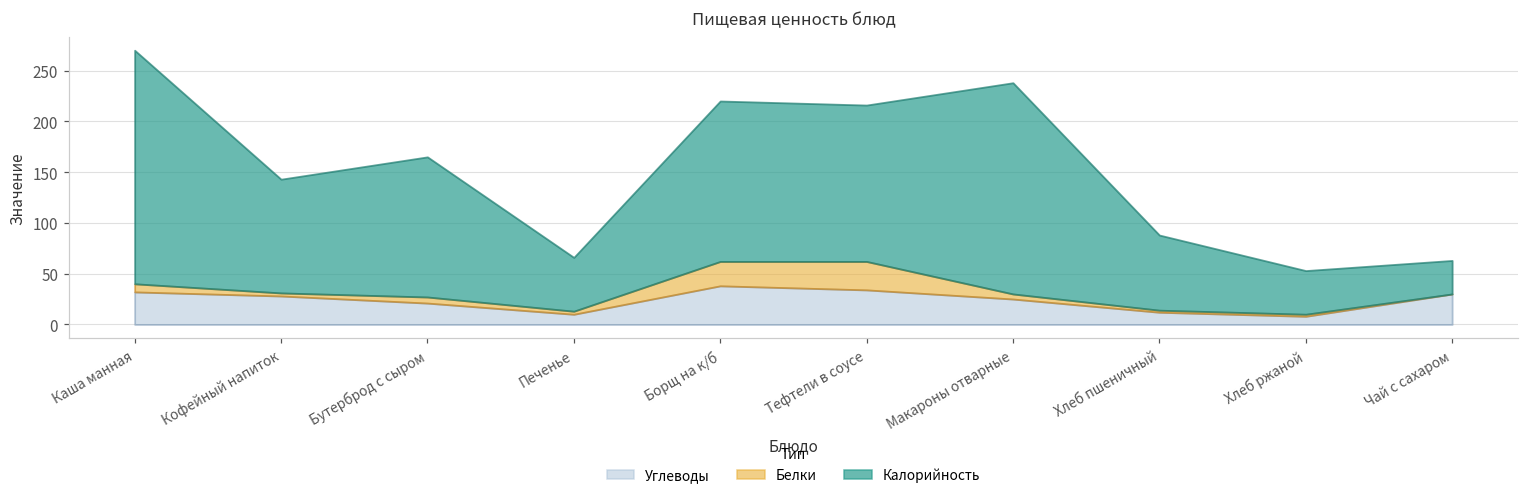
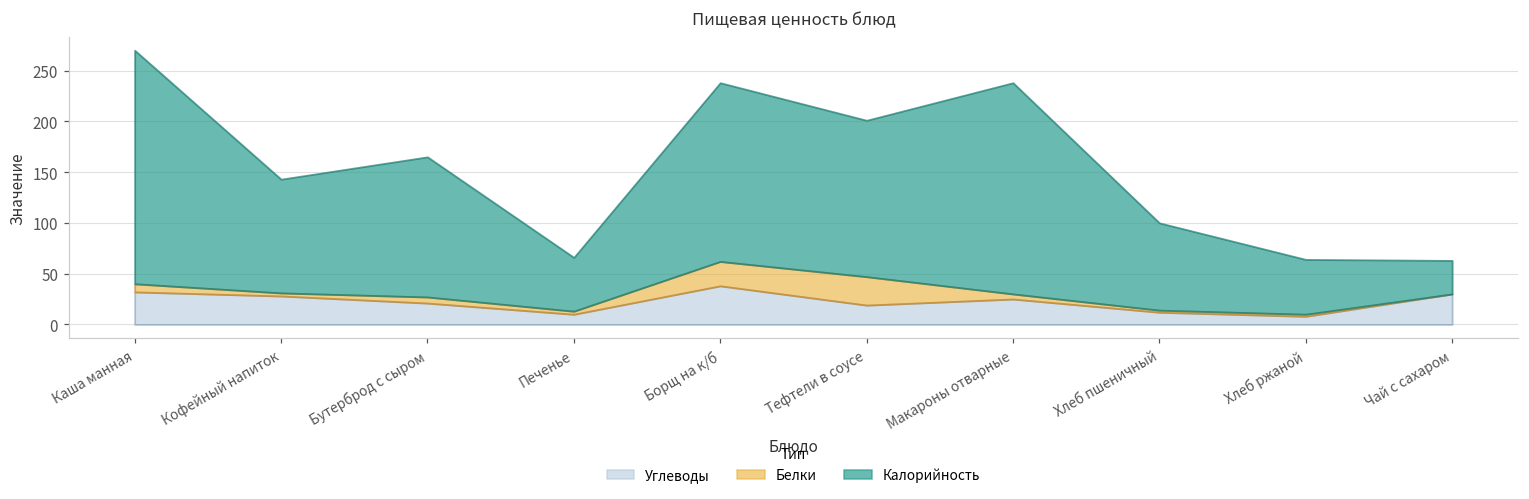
  {
    "Углеводы": {
      "Каша манная": 30,
      "Кофейный напиток": 30,
      "Бутерброд с сыром": 20,
      "Печенье": 10,
      "Борщ на к/б": 40,
-     "Тефтели в соусе": 30,
+     "Тефтели в соусе": 20,
      "Макароны отварные": 30
    },
    "Белки": {
      "Каша манная": 10,
      "Кофейный напиток": 0,
      "Бутерброд с сыром": 10,
      "Печенье": 0,
      "Борщ на к/б": 20,
      "Тефтели в соусе": 30,
      "Макароны отварные": 10
    },
    "Калорийность": {
      "Каша манная": 230,
      "Кофейный напиток": 110,
      "Бутерброд с сыром": 140,
      "Печенье": 50,
-     "Борщ на к/б": 160,
+     "Борщ на к/б": 180,
      "Тефтели в соусе": 150,
      "Макароны отварные": 210,
-     "Хлеб пшеничный": 70,
-     "Хлеб ржаной": 40,
+     "Хлеб пшеничный": 90,
+     "Хлеб ржаной": 50,
      "Чай с сахаром": 30
    }
  }
